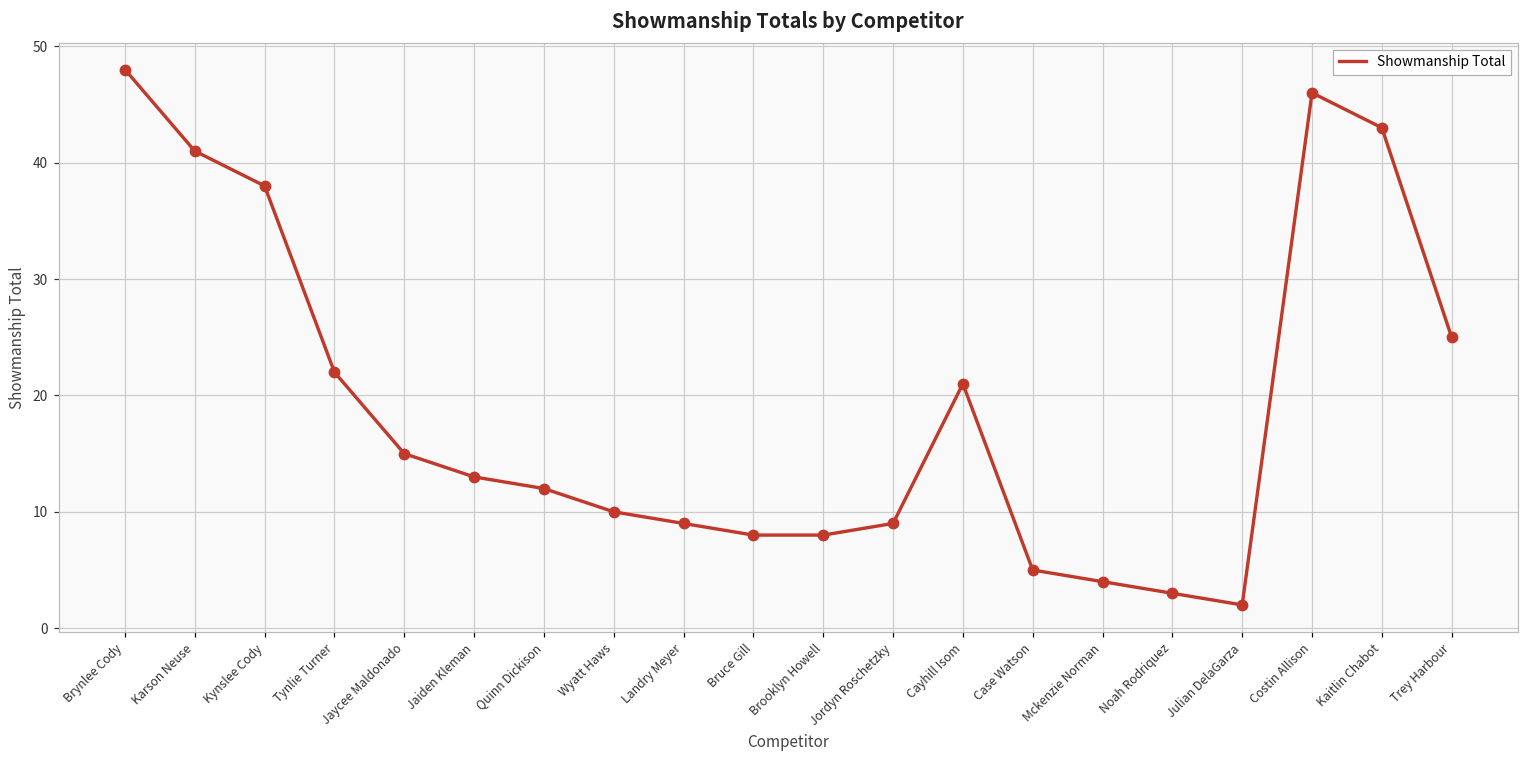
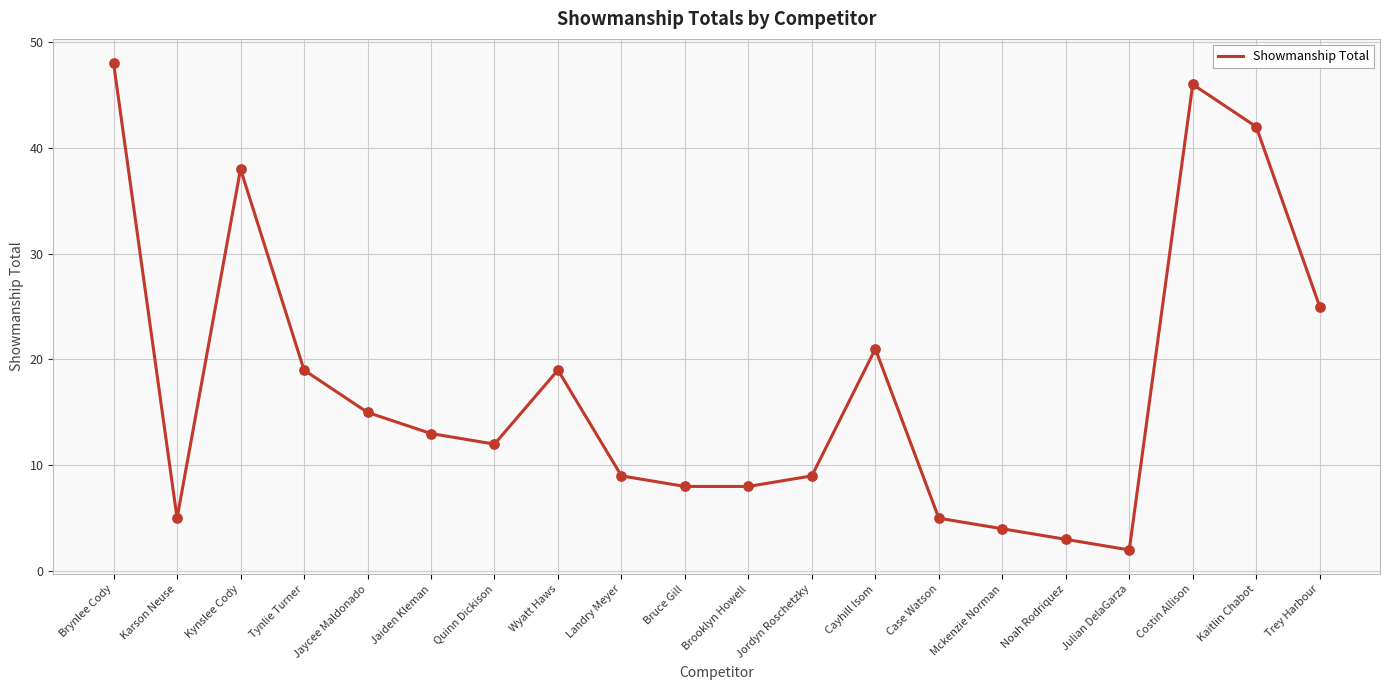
  {
    "Brynlee Cody": 48,
-   "Karson Neuse": 41,
+   "Karson Neuse": 5,
    "Kynslee Cody": 38,
-   "Tynlie Turner": 22,
+   "Tynlie Turner": 19,
    "Jaycee Maldonado": 15,
    "Jaiden Kleman": 13,
    "Quinn Dickison": 12,
-   "Wyatt Haws": 10,
+   "Wyatt Haws": 19,
    "Landry Meyer": 9,
    "Bruce Gill": 8,
    "Brooklyn Howell": 8,
    "Jordyn Roschetzky": 9,
    "Cayhill Isom": 21,
    "Case Watson": 5,
    "Mckenzie Norman": 4,
    "Noah Rodriquez": 3,
    "Julian DelaGarza": 2,
    "Costin Allison": 46,
-   "Kaitlin Chabot": 43,
+   "Kaitlin Chabot": 42,
    "Trey Harbour": 25
  }
